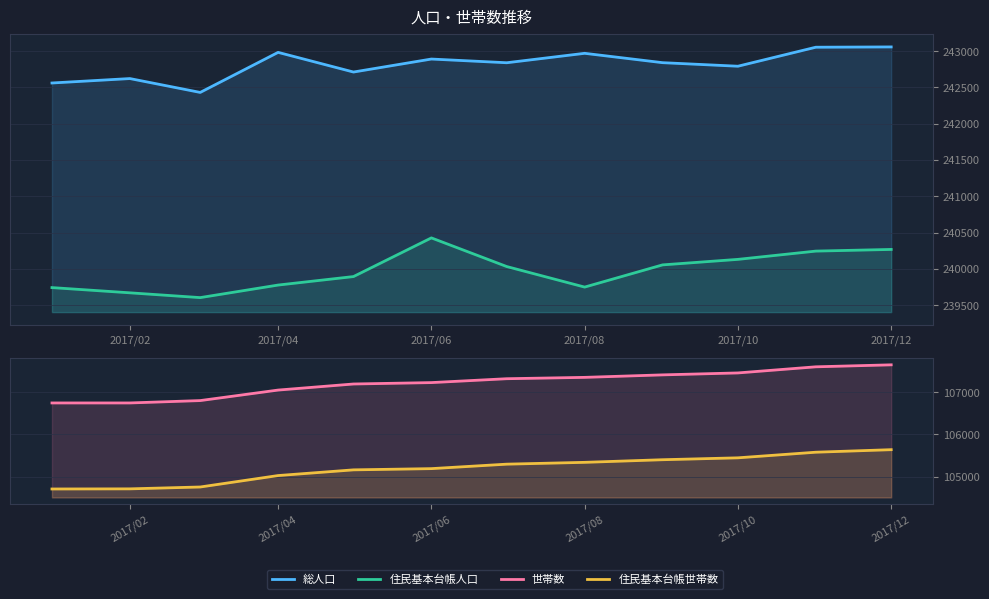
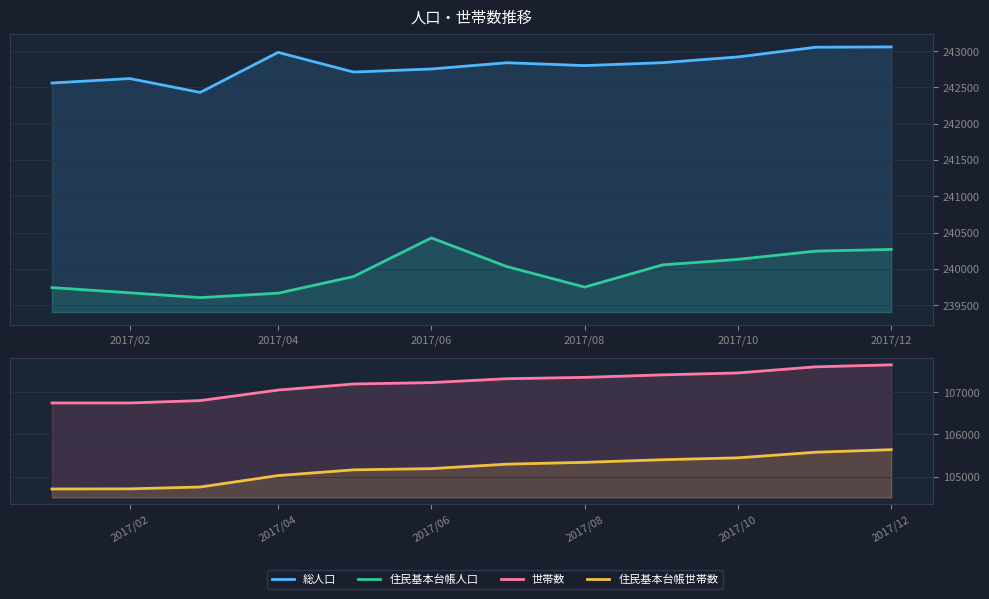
  {
    "人口・世帯数推移": {
      "総人口": {
        "2017/02": 242600,
        "2017/04": 243000,
-       "2017/06": 242900,
-       "2017/08": 243000,
-       "2017/10": 242800,
+       "2017/06": 242800,
+       "2017/08": 242800,
+       "2017/10": 242900,
        "2017/12": 243100
      },
      "住民基本台帳人口": {
        "2017/02": 239700,
-       "2017/04": 239800,
+       "2017/04": 239700,
        "2017/06": 240400,
        "2017/08": 239700,
        "2017/10": 240100,
        "2017/12": 240300
      }
    }
  }
